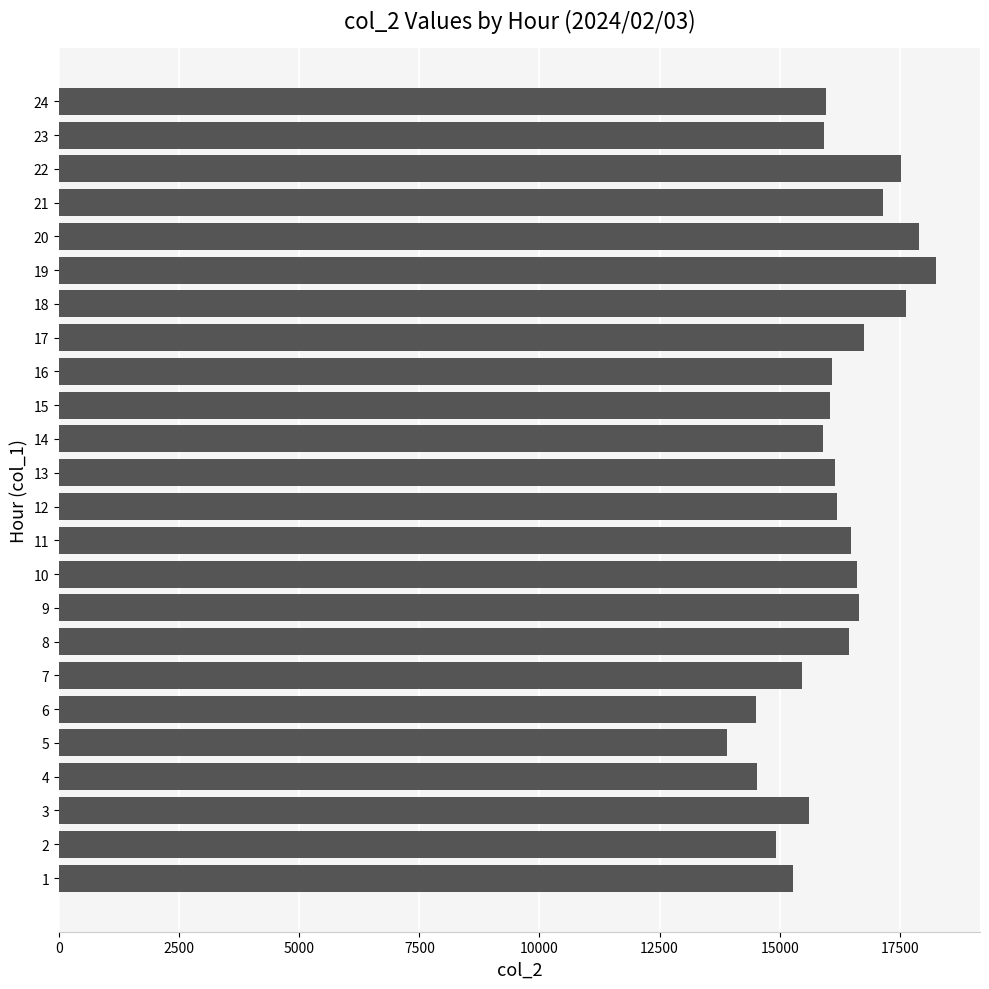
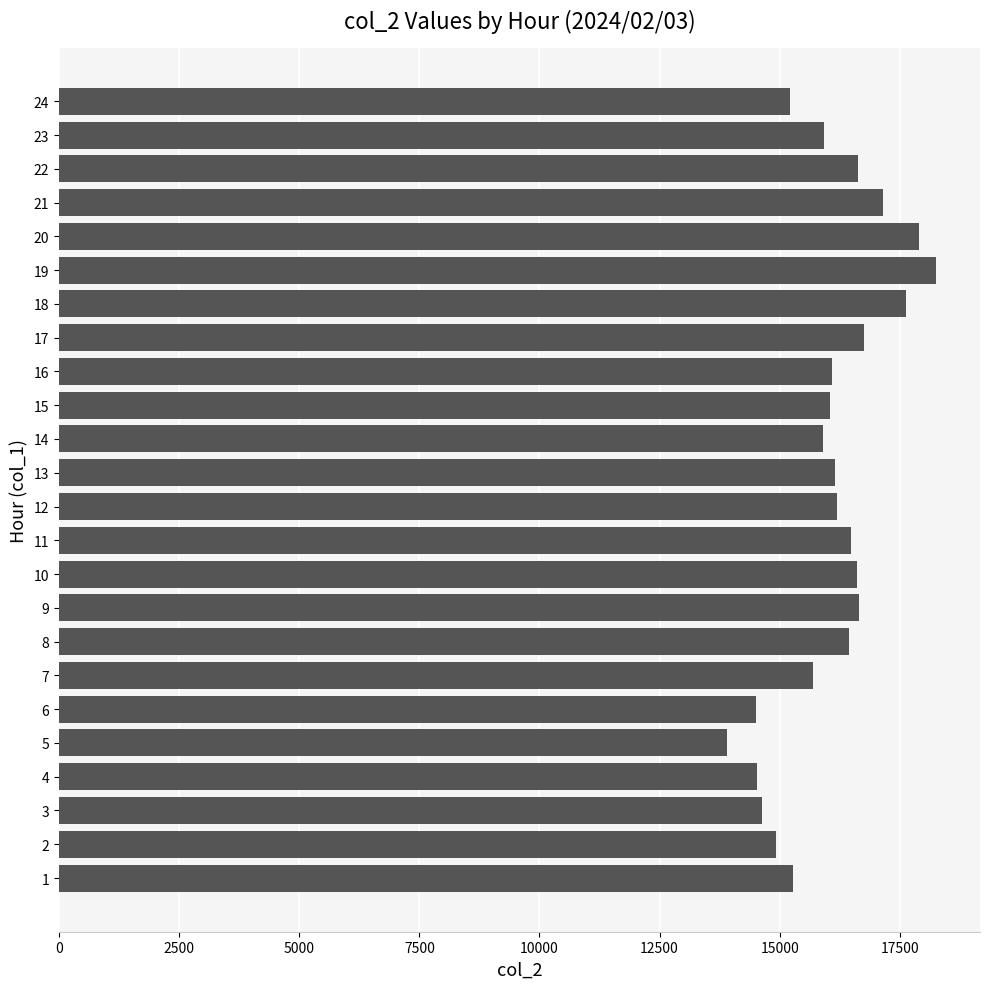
  {
-   "24": 16000,
+   "24": 15200,
    "23": 15900,
-   "22": 17500,
+   "22": 16600,
    "21": 17100,
    "20": 17900,
    "19": 18300,
    "18": 17600,
    "17": 16800,
    "16": 16100,
    "15": 16000,
    "14": 15900,
    "13": 16100,
    "12": 16200,
    "11": 16500,
    "10": 16600,
    "9": 16700,
    "8": 16400,
-   "7": 15500,
+   "7": 15700,
    "6": 14500,
    "5": 13900,
    "4": 14500,
-   "3": 15600,
+   "3": 14600,
    "2": 14900,
    "1": 15300
  }
